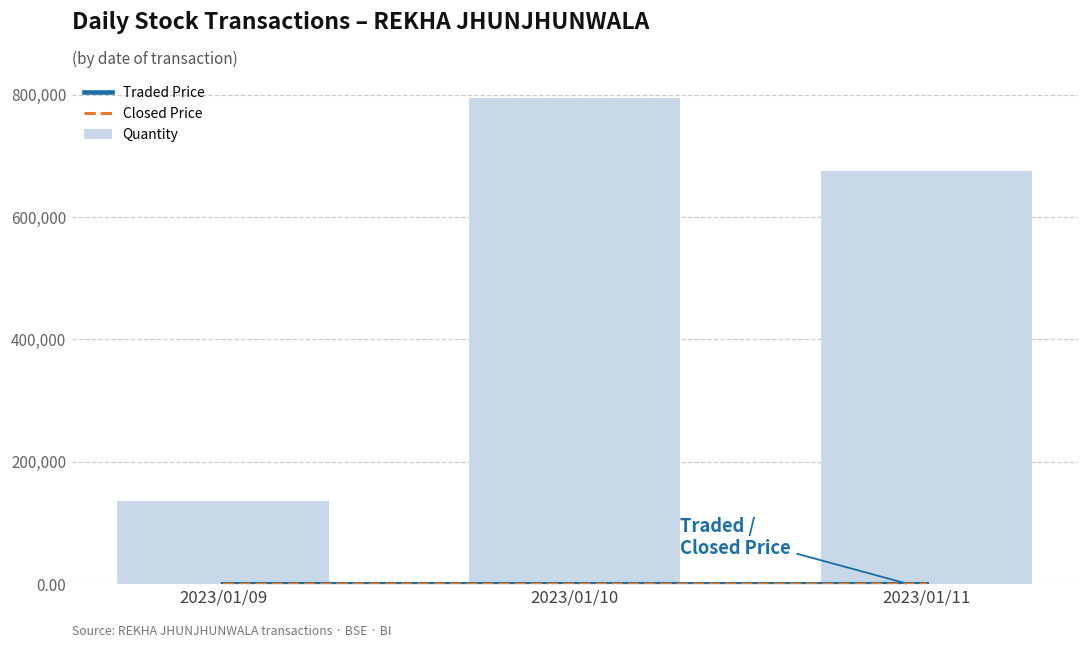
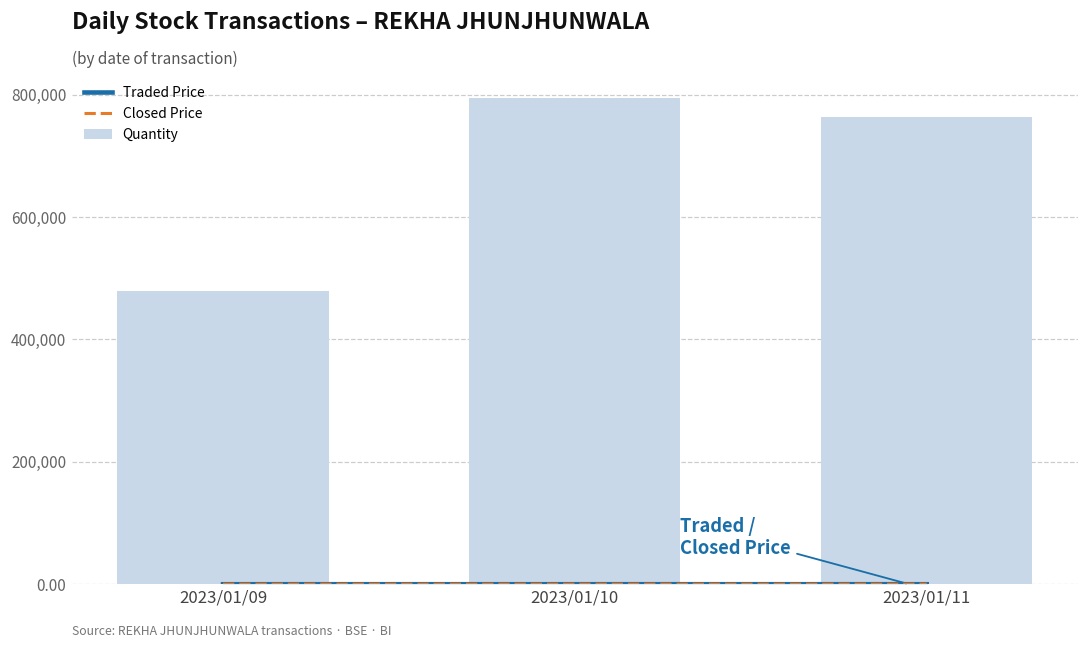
  {
    "Quantity": {
-     "2023/01/09": "140,000",
+     "2023/01/09": "480,000",
      "2023/01/10": "790,000",
-     "2023/01/11": "680,000"
+     "2023/01/11": "760,000"
    },
    "Closed Price": {
      "2023/01/09": "0",
      "2023/01/10": "0",
      "2023/01/11": "0"
    }
  }
